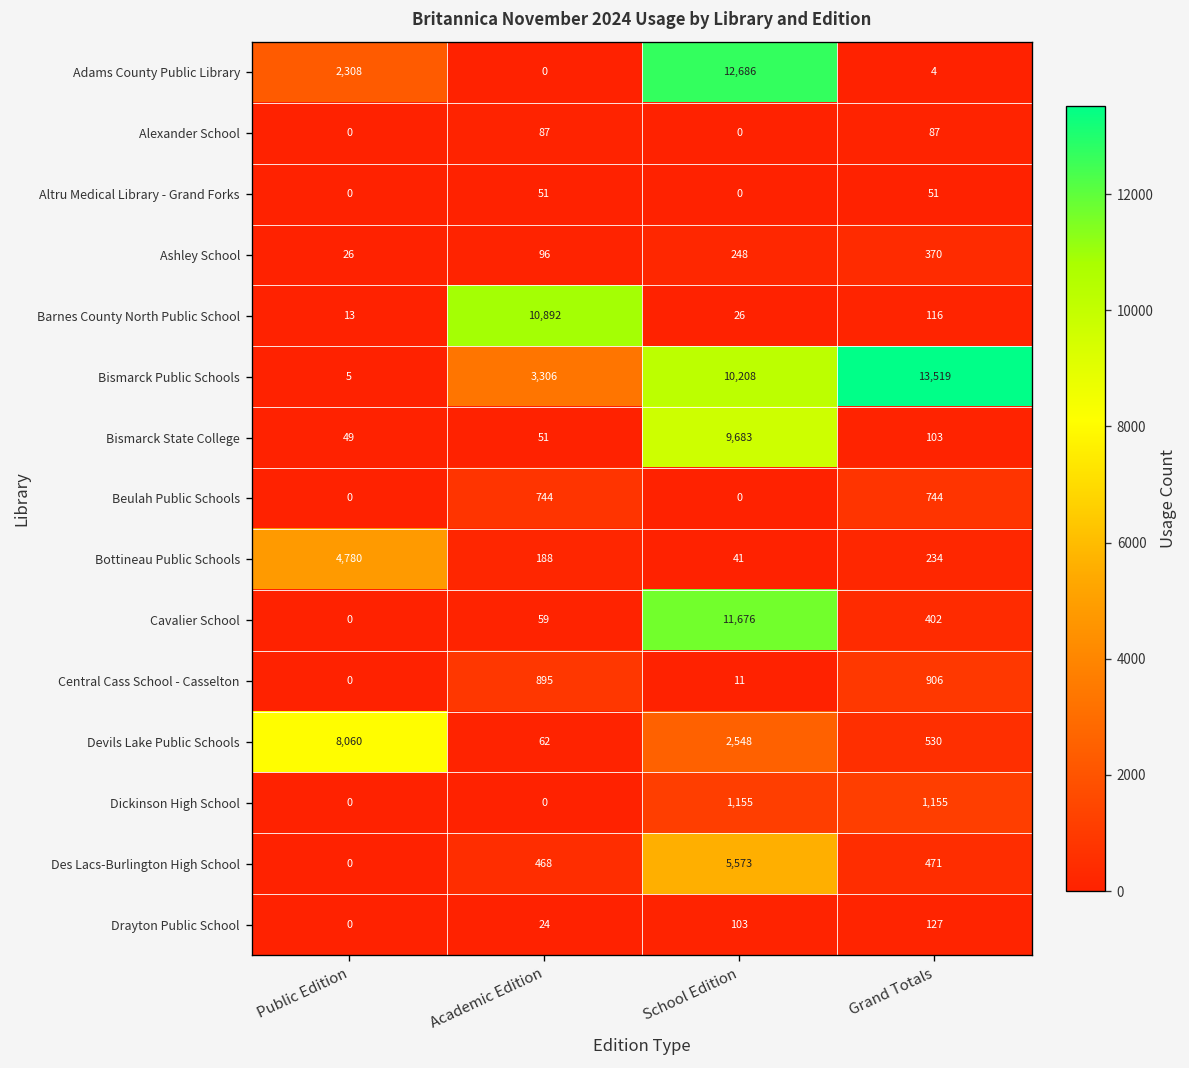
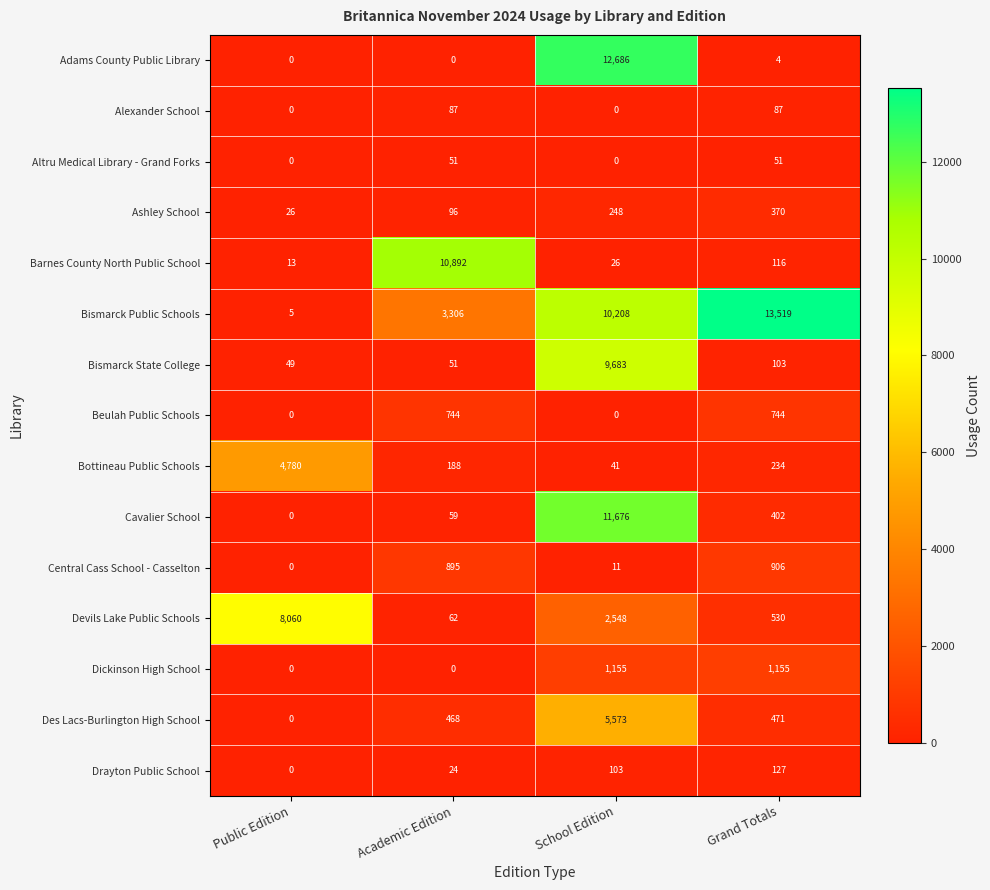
  {
    "Adams County Public Library": {
-     "Public Edition": "2,308",
+     "Public Edition": "0",
      "Academic Edition": "0",
      "School Edition": "12,686",
      "Grand Totals": "4"
    },
    "Alexander School": {
      "Public Edition": "0",
      "Academic Edition": "87",
      "School Edition": "0",
      "Grand Totals": "87"
    },
    "Altru Medical Library - Grand Forks": {
      "Public Edition": "0",
      "Academic Edition": "51",
      "School Edition": "0",
      "Grand Totals": "51"
    },
    "Ashley School": {
      "Public Edition": "26",
      "Academic Edition": "96",
      "School Edition": "248",
      "Grand Totals": "370"
    },
    "Barnes County North Public School": {
      "Public Edition": "13",
      "Academic Edition": "10,892",
      "School Edition": "26",
      "Grand Totals": "116"
    },
    "Bismarck Public Schools": {
      "Public Edition": "5",
      "Academic Edition": "3,306",
      "School Edition": "10,208",
      "Grand Totals": "13,519"
    },
    "Bismarck State College": {
      "Public Edition": "49",
      "Academic Edition": "51",
      "School Edition": "9,683",
      "Grand Totals": "103"
    },
    "Beulah Public Schools": {
      "Public Edition": "0",
      "Academic Edition": "744",
      "School Edition": "0",
      "Grand Totals": "744"
    },
    "Bottineau Public Schools": {
      "Public Edition": "4,780",
      "Academic Edition": "188",
      "School Edition": "41",
      "Grand Totals": "234"
    },
    "Cavalier School": {
      "Public Edition": "0",
      "Academic Edition": "59",
      "School Edition": "11,676",
      "Grand Totals": "402"
    },
    "Central Cass School - Casselton": {
      "Public Edition": "0",
      "Academic Edition": "895",
      "School Edition": "11",
      "Grand Totals": "906"
    },
    "Devils Lake Public Schools": {
      "Public Edition": "8,060",
      "Academic Edition": "62",
      "School Edition": "2,548",
      "Grand Totals": "530"
    },
    "Dickinson High School": {
      "Public Edition": "0",
      "Academic Edition": "0",
      "School Edition": "1,155",
      "Grand Totals": "1,155"
    },
    "Des Lacs-Burlington High School": {
      "Public Edition": "0",
      "Academic Edition": "468",
      "School Edition": "5,573",
      "Grand Totals": "471"
    },
    "Drayton Public School": {
      "Public Edition": "0",
      "Academic Edition": "24",
      "School Edition": "103",
      "Grand Totals": "127"
    }
  }
